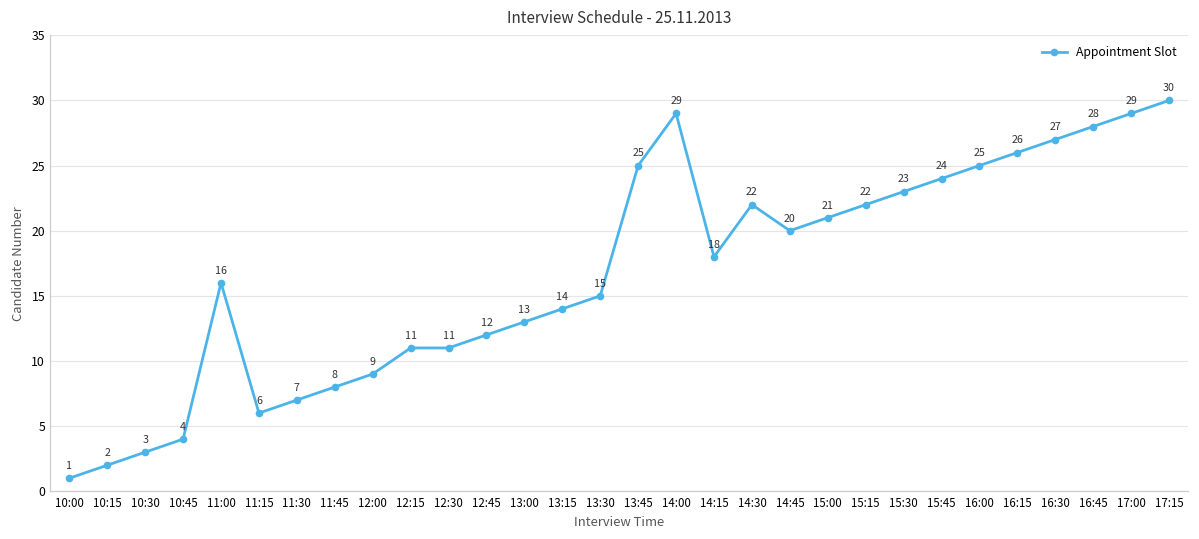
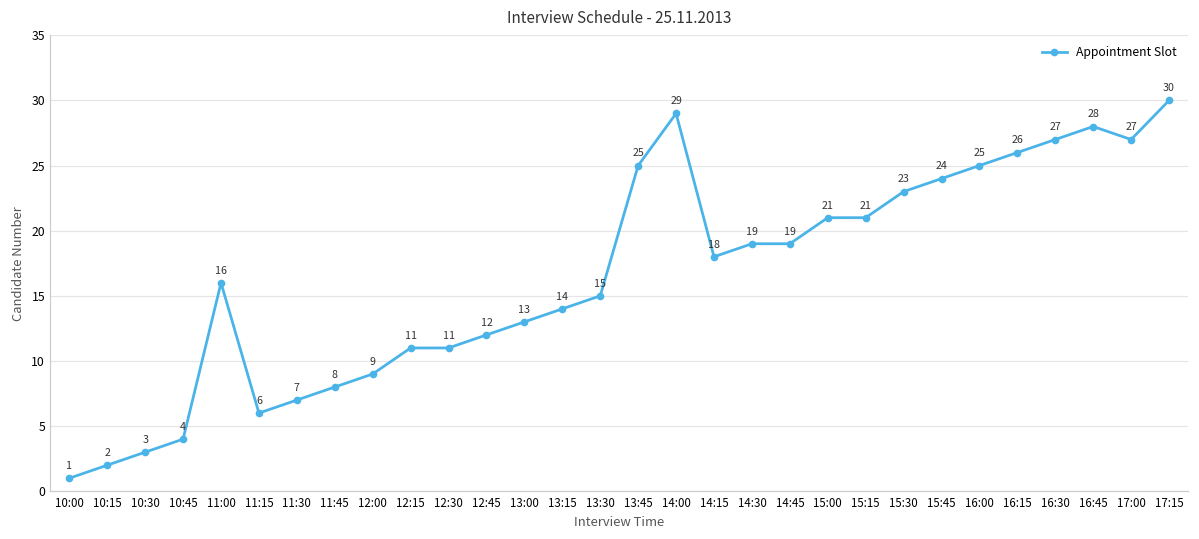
  {
    "10:00": 1,
    "10:15": 2,
    "10:30": 3,
    "10:45": 4,
    "11:00": 16,
    "11:15": 6,
    "11:30": 7,
    "11:45": 8,
    "12:00": 9,
    "12:15": 11,
    "12:30": 11,
    "12:45": 12,
    "13:00": 13,
    "13:15": 14,
    "13:30": 15,
    "13:45": 25,
    "14:00": 29,
    "14:15": 18,
-   "14:30": 22,
-   "14:45": 20,
+   "14:30": 19,
+   "14:45": 19,
    "15:00": 21,
-   "15:15": 22,
+   "15:15": 21,
    "15:30": 23,
    "15:45": 24,
    "16:00": 25,
    "16:15": 26,
    "16:30": 27,
    "16:45": 28,
-   "17:00": 29,
+   "17:00": 27,
    "17:15": 30
  }
